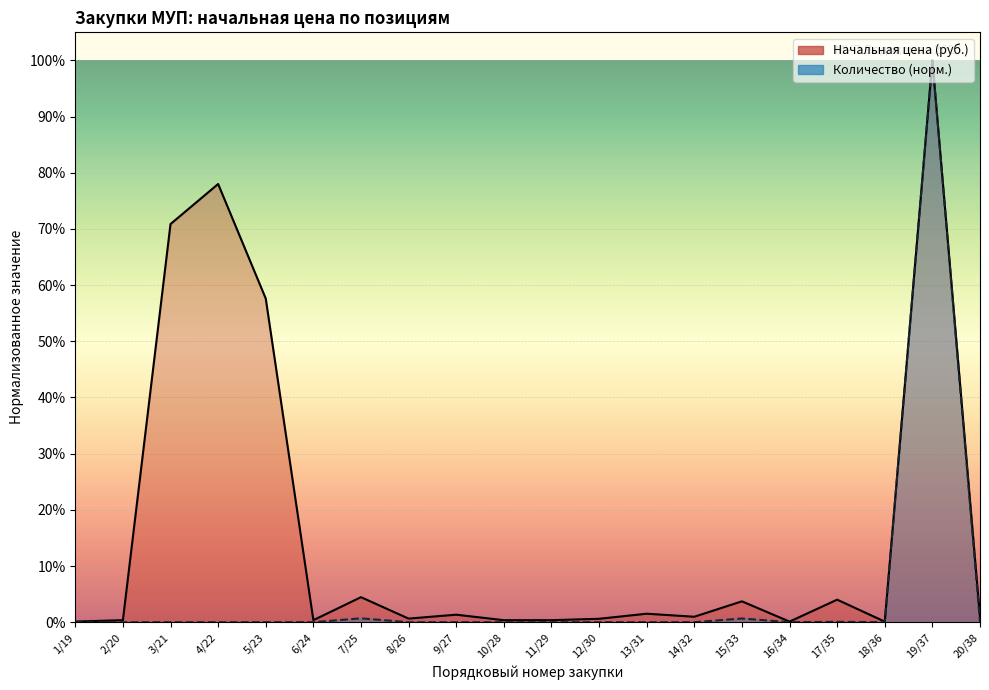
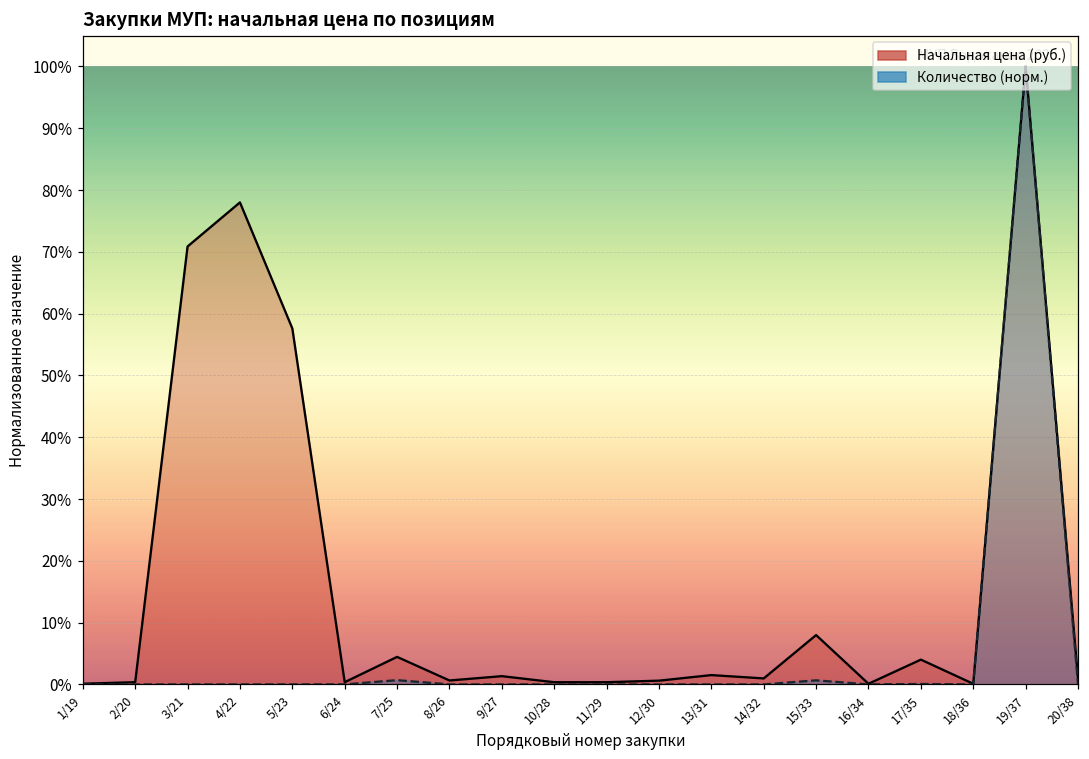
  {
    "Начальная цена (руб.)": {
      "3/21": "71%",
      "4/22": "78%",
      "5/23": "58%",
      "7/25": "4%",
      "8/26": "1%",
      "9/27": "1%",
      "12/30": "1%",
      "13/31": "2%",
      "14/32": "1%",
-     "15/33": "4%",
+     "15/33": "8%",
      "17/35": "4%",
      "20/38": "1%"
    }
  }
